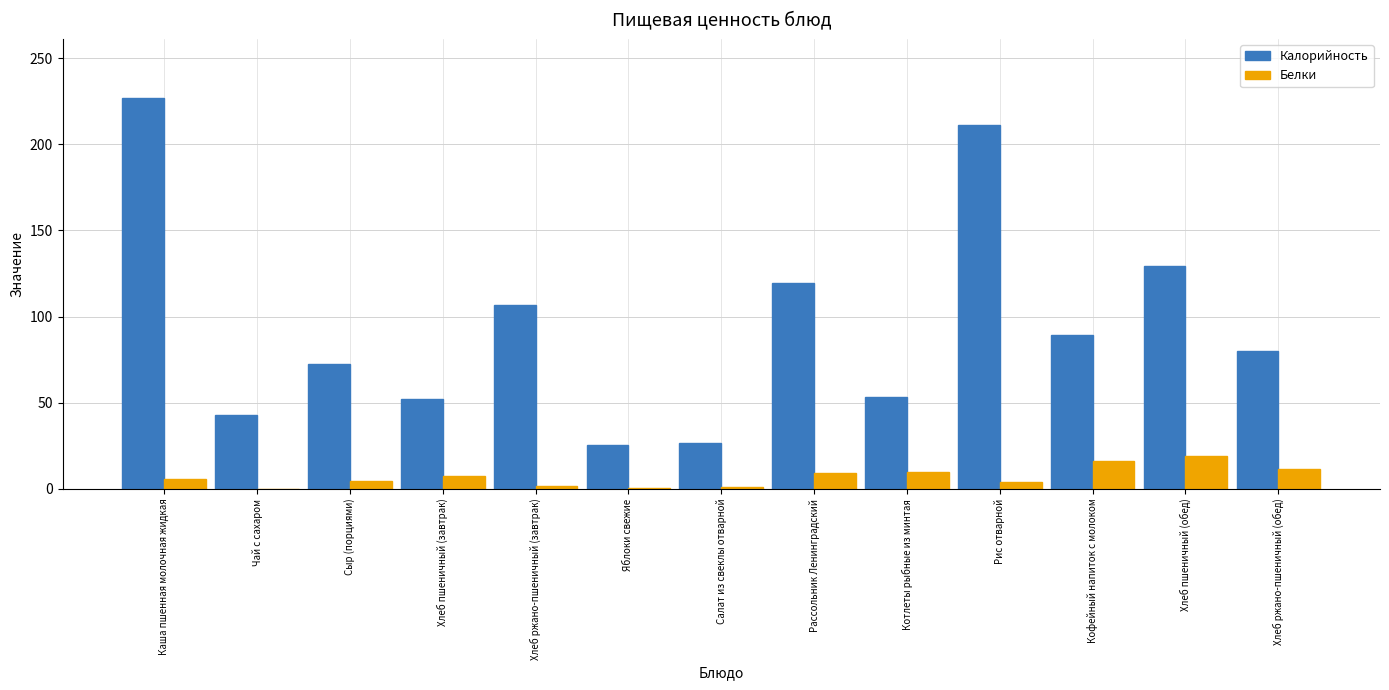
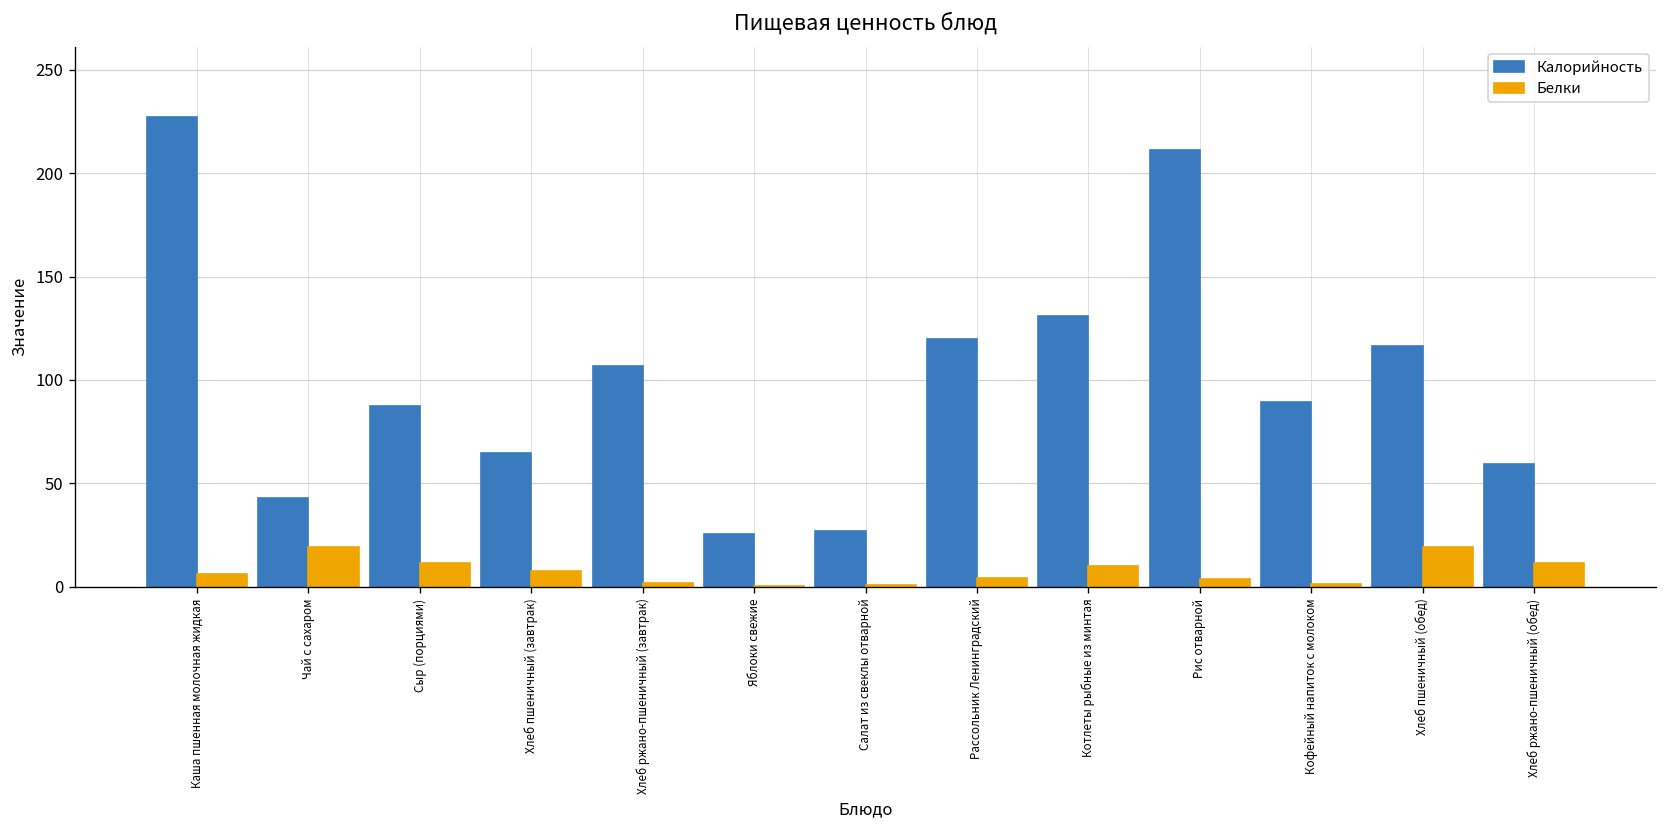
  {
    "Калорийность": {
      "Каша пшенная молочная жидкая": 227,
      "Чай с сахаром": 43,
-     "Сыр (порциями)": 73,
-     "Хлеб пшеничный (завтрак)": 52,
+     "Сыр (порциями)": 87,
+     "Хлеб пшеничный (завтрак)": 65,
      "Хлеб ржано-пшеничный (завтрак)": 107,
      "Яблоки свежие": 25,
      "Салат из свеклы отварной": 27,
      "Рассольник Ленинградский": 120,
-     "Котлеты рыбные из минтая": 54,
+     "Котлеты рыбные из минтая": 131,
      "Рис отварной": 211,
      "Кофейный напиток с молоком": 89,
-     "Хлеб пшеничный (обед)": 129,
-     "Хлеб ржано-пшеничный (обед)": 80
+     "Хлеб пшеничный (обед)": 116,
+     "Хлеб ржано-пшеничный (обед)": 60
    },
    "Белки": {
      "Каша пшенная молочная жидкая": 6,
-     "Чай с сахаром": 0,
-     "Сыр (порциями)": 5,
+     "Чай с сахаром": 19,
+     "Сыр (порциями)": 11,
      "Хлеб пшеничный (завтрак)": 8,
      "Хлеб ржано-пшеничный (завтрак)": 2,
-     "Рассольник Ленинградский": 10,
+     "Рассольник Ленинградский": 4,
      "Котлеты рыбные из минтая": 10,
      "Рис отварной": 4,
-     "Кофейный напиток с молоком": 17,
+     "Кофейный напиток с молоком": 1,
      "Хлеб пшеничный (обед)": 19,
      "Хлеб ржано-пшеничный (обед)": 12
    }
  }
